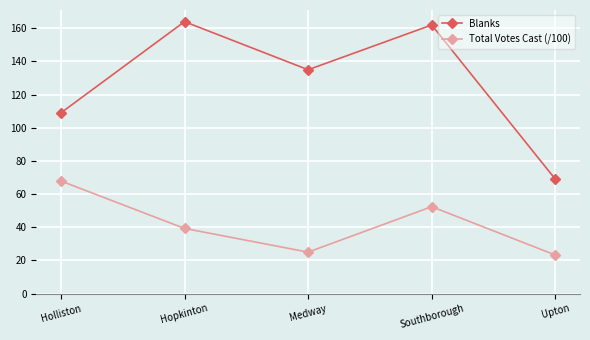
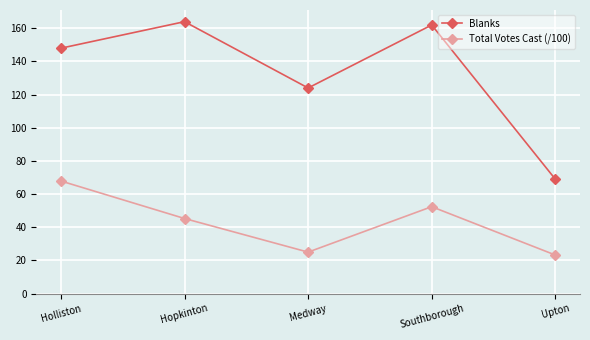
  {
    "Blanks": {
-     "Holliston": 109,
+     "Holliston": 148,
      "Hopkinton": 164,
-     "Medway": 135,
+     "Medway": 124,
      "Southborough": 162,
      "Upton": 69
    },
    "Total Votes Cast (/100)": {
      "Holliston": 68,
-     "Hopkinton": 39,
+     "Hopkinton": 45,
      "Medway": 25,
      "Southborough": 52,
      "Upton": 23
    }
  }
